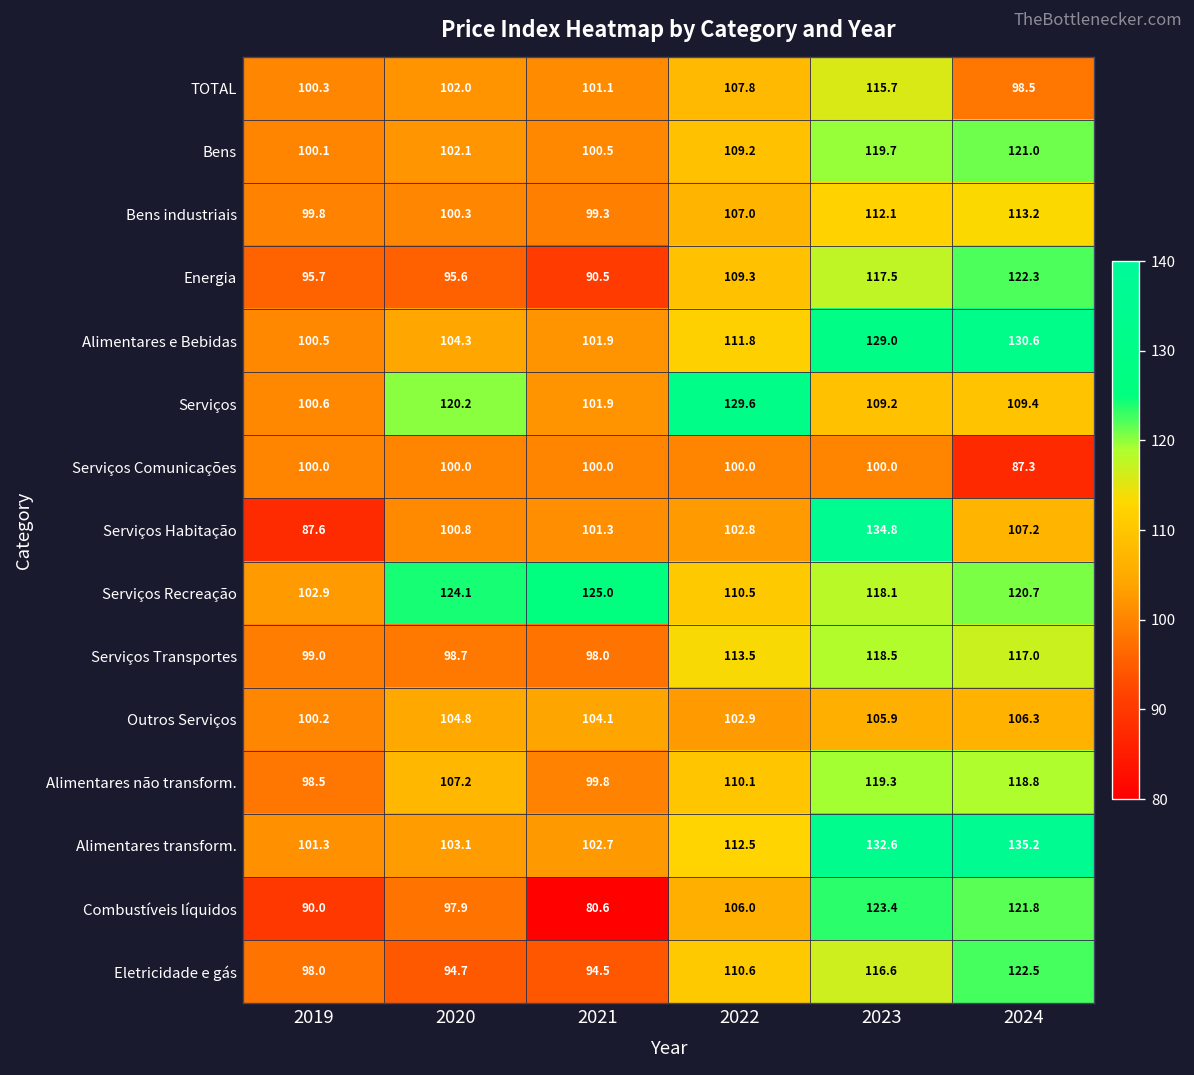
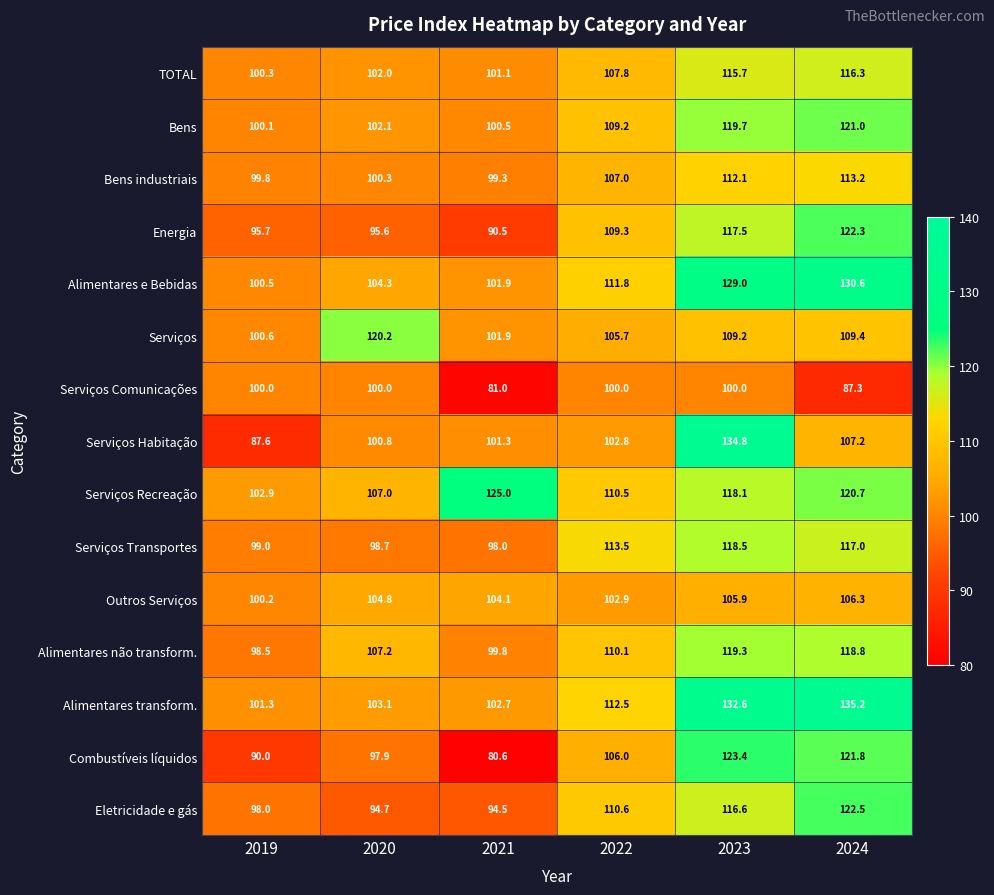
  {
    "TOTAL": {
      "2019": 100.3,
      "2020": 102.0,
      "2021": 101.1,
      "2022": 107.8,
      "2023": 115.7,
-     "2024": 98.5
+     "2024": 116.3
    },
    "Bens": {
      "2019": 100.1,
      "2020": 102.1,
      "2021": 100.5,
      "2022": 109.2,
      "2023": 119.7,
      "2024": 121.0
    },
    "Bens industriais": {
      "2019": 99.8,
      "2020": 100.3,
      "2021": 99.3,
      "2022": 107.0,
      "2023": 112.1,
      "2024": 113.2
    },
    "Energia": {
      "2019": 95.7,
      "2020": 95.6,
      "2021": 90.5,
      "2022": 109.3,
      "2023": 117.5,
      "2024": 122.3
    },
    "Alimentares e Bebidas": {
      "2019": 100.5,
      "2020": 104.3,
      "2021": 101.9,
      "2022": 111.8,
      "2023": 129.0,
      "2024": 130.6
    },
    "Serviços": {
      "2019": 100.6,
      "2020": 120.2,
      "2021": 101.9,
-     "2022": 129.6,
+     "2022": 105.7,
      "2023": 109.2,
      "2024": 109.4
    },
    "Serviços Comunicações": {
      "2019": 100.0,
      "2020": 100.0,
-     "2021": 100.0,
+     "2021": 81.0,
      "2022": 100.0,
      "2023": 100.0,
      "2024": 87.3
    },
    "Serviços Habitação": {
      "2019": 87.6,
      "2020": 100.8,
      "2021": 101.3,
      "2022": 102.8,
      "2023": 134.8,
      "2024": 107.2
    },
    "Serviços Recreação": {
      "2019": 102.9,
-     "2020": 124.1,
+     "2020": 107.0,
      "2021": 125.0,
      "2022": 110.5,
      "2023": 118.1,
      "2024": 120.7
    },
    "Serviços Transportes": {
      "2019": 99.0,
      "2020": 98.7,
      "2021": 98.0,
      "2022": 113.5,
      "2023": 118.5,
      "2024": 117.0
    },
    "Outros Serviços": {
      "2019": 100.2,
      "2020": 104.8,
      "2021": 104.1,
      "2022": 102.9,
      "2023": 105.9,
      "2024": 106.3
    },
    "Alimentares não transform.": {
      "2019": 98.5,
      "2020": 107.2,
      "2021": 99.8,
      "2022": 110.1,
      "2023": 119.3,
      "2024": 118.8
    },
    "Alimentares transform.": {
      "2019": 101.3,
      "2020": 103.1,
      "2021": 102.7,
      "2022": 112.5,
      "2023": 132.6,
      "2024": 135.2
    },
    "Combustíveis líquidos": {
      "2019": 90.0,
      "2020": 97.9,
      "2021": 80.6,
      "2022": 106.0,
      "2023": 123.4,
      "2024": 121.8
    },
    "Eletricidade e gás": {
      "2019": 98.0,
      "2020": 94.7,
      "2021": 94.5,
      "2022": 110.6,
      "2023": 116.6,
      "2024": 122.5
    }
  }
